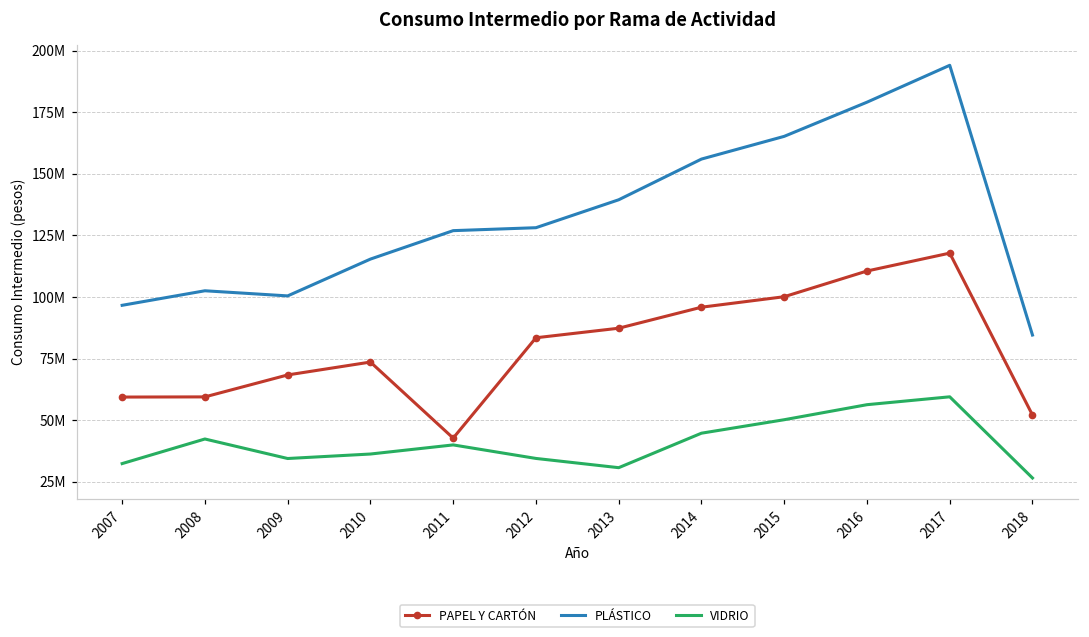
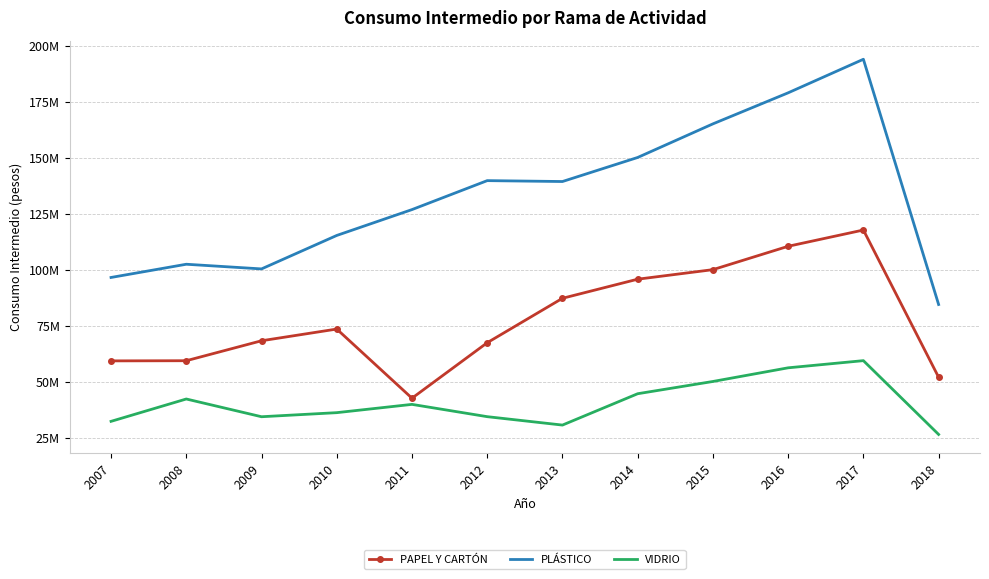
  {
    "PAPEL Y CARTÓN": {
      "2007": 59000000,
      "2008": 59000000,
      "2009": 68000000,
      "2010": 74000000,
      "2011": 43000000,
-     "2012": 83000000,
+     "2012": 68000000,
      "2013": 87000000,
      "2014": 96000000,
      "2015": 100000000,
      "2016": 111000000,
      "2017": 118000000,
      "2018": 52000000
    },
    "PLÁSTICO": {
      "2007": 97000000,
      "2008": 103000000,
      "2009": 100000000,
      "2010": 115000000,
      "2011": 127000000,
-     "2012": 128000000,
+     "2012": 140000000,
      "2013": 140000000,
-     "2014": 156000000,
+     "2014": 150000000,
      "2015": 165000000,
      "2016": 179000000,
      "2017": 194000000,
      "2018": 85000000
    },
    "VIDRIO": {
      "2007": 32000000,
      "2008": 42000000,
      "2009": 34000000,
      "2010": 36000000,
      "2011": 40000000,
      "2012": 35000000,
      "2013": 31000000,
      "2014": 45000000,
      "2015": 50000000,
      "2016": 56000000,
      "2017": 60000000,
      "2018": 27000000
    }
  }
